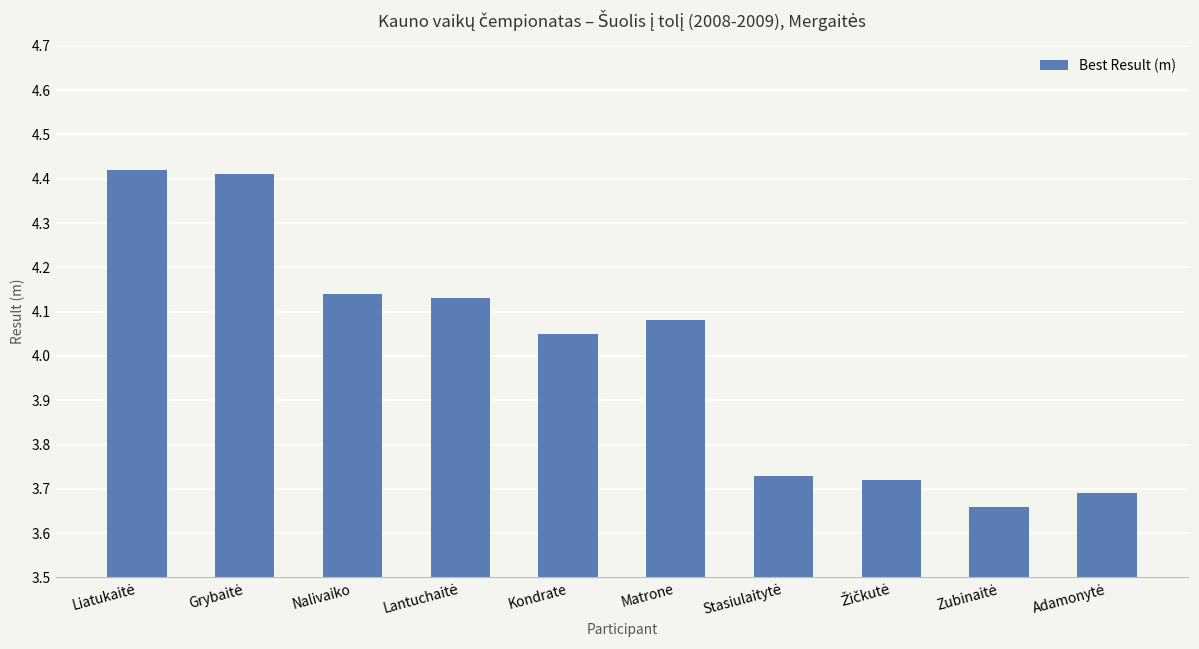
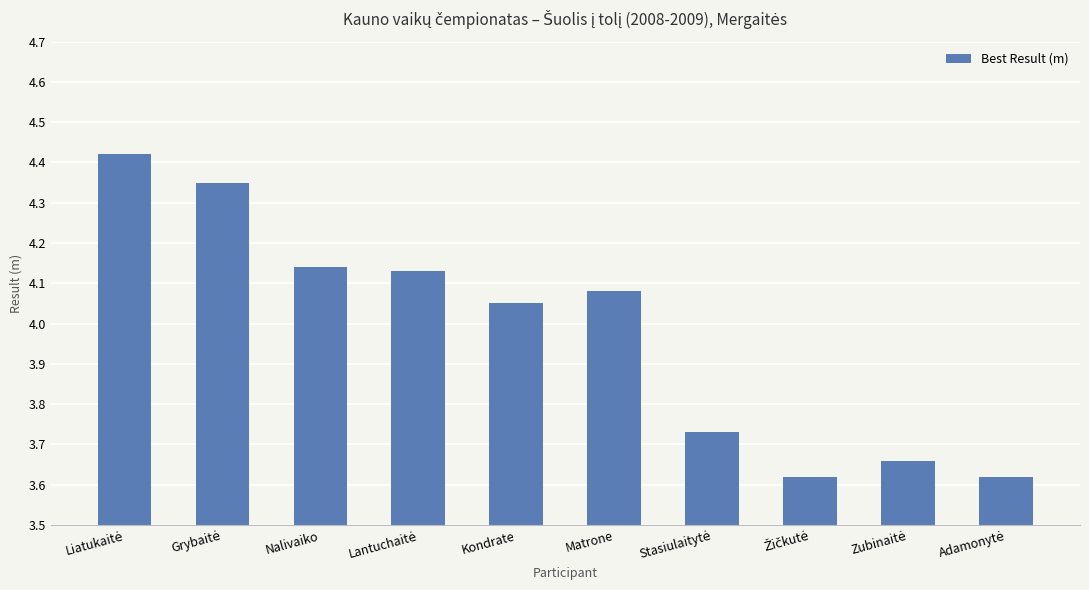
  {
    "Liatukaitė": 4.42,
-   "Grybaitė": 4.41,
+   "Grybaitė": 4.35,
    "Nalivaiko": 4.14,
    "Lantuchaitė": 4.13,
    "Kondrate": 4.05,
    "Matrone": 4.08,
    "Stasiulaitytė": 3.73,
-   "Žičkutė": 3.72,
+   "Žičkutė": 3.62,
    "Zubinaitė": 3.66,
-   "Adamonytė": 3.69
+   "Adamonytė": 3.62
  }
